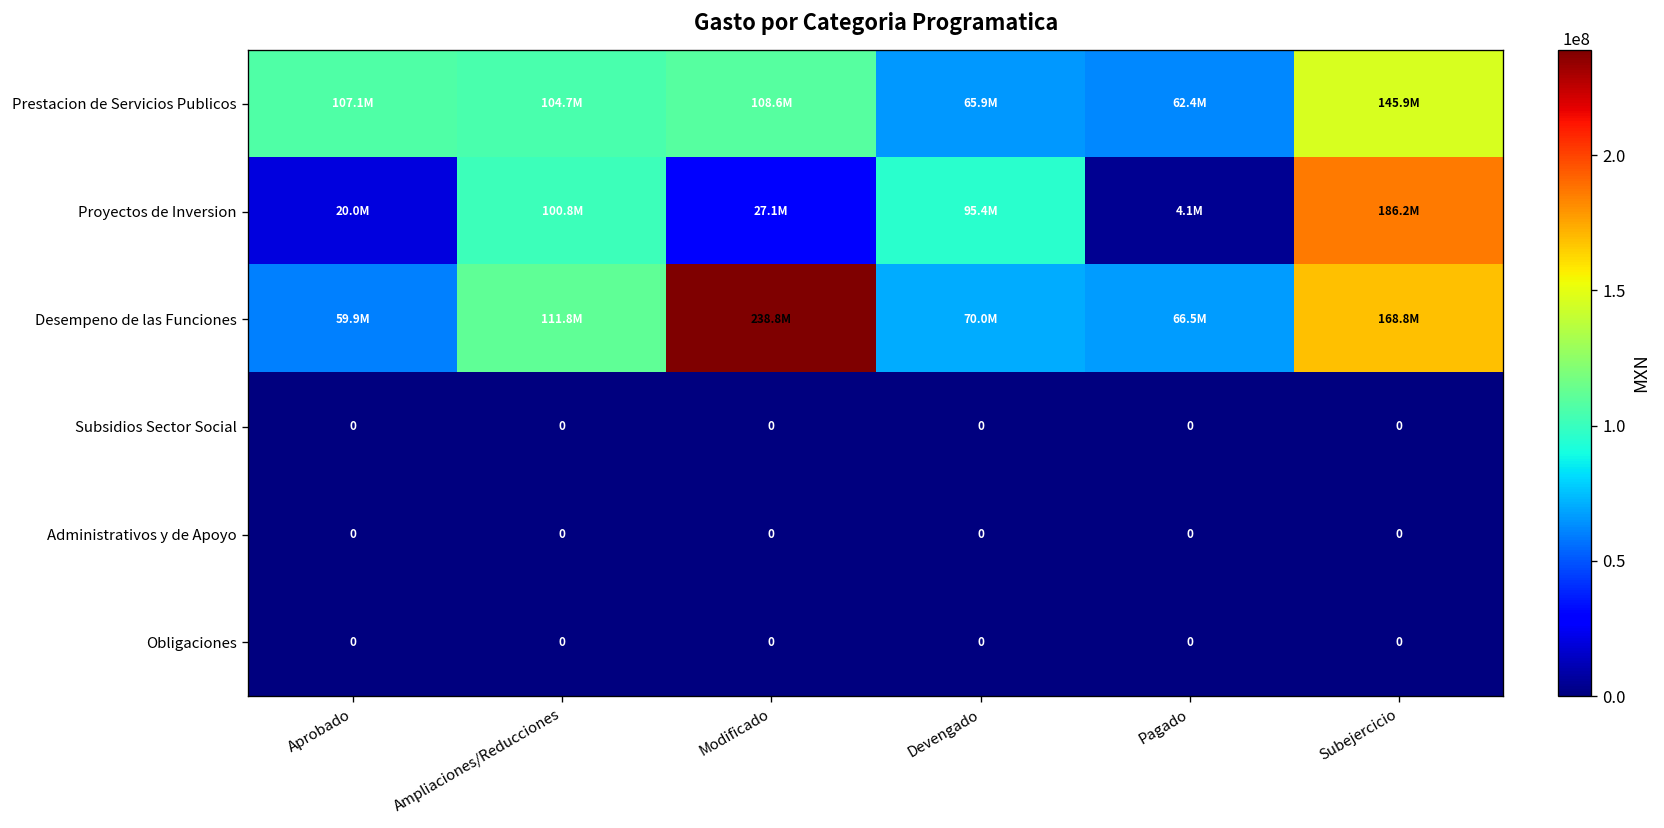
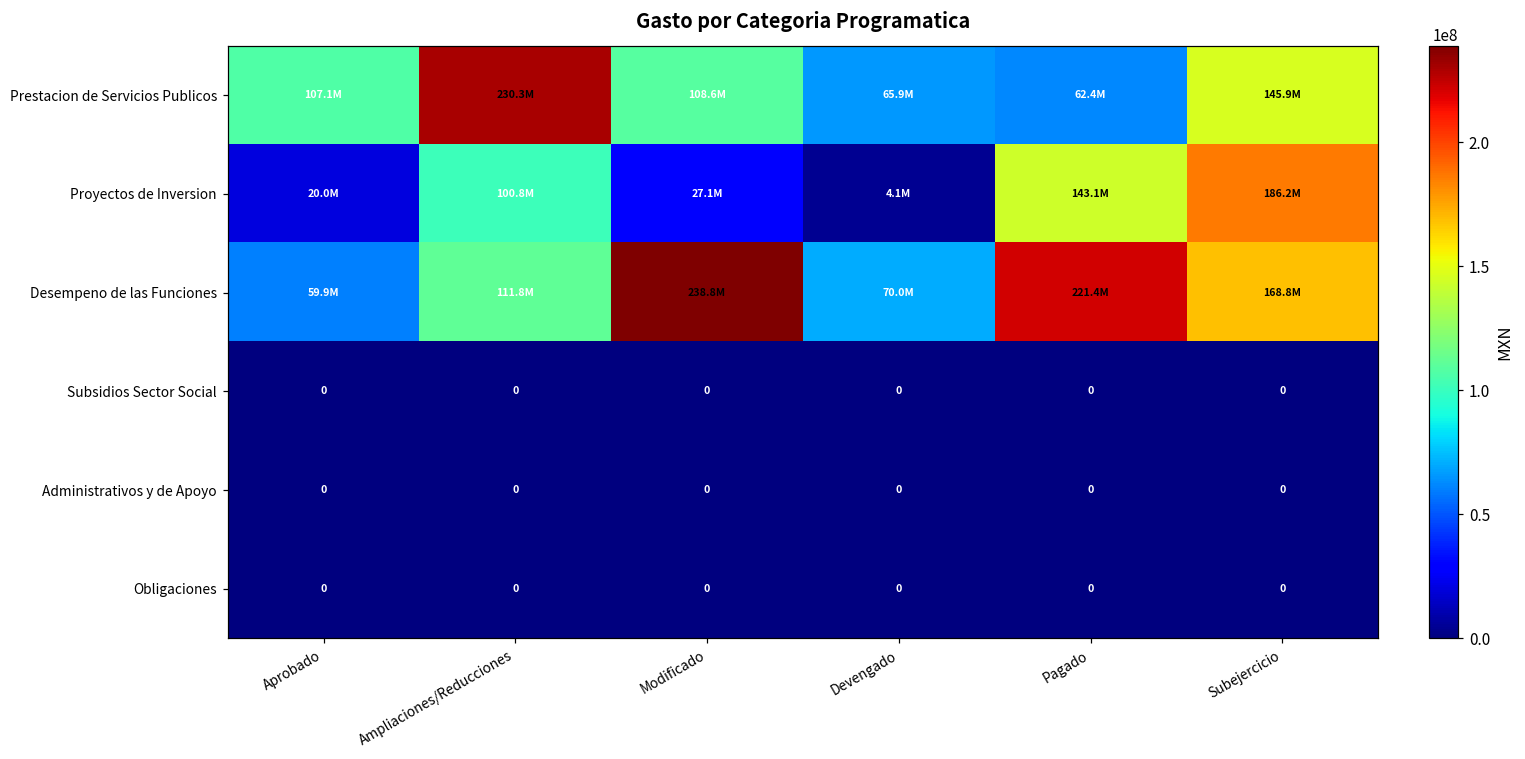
  {
    "Prestacion de Servicios Publicos": {
      "Aprobado": "107.1M",
-     "Ampliaciones/Reducciones": "104.7M",
+     "Ampliaciones/Reducciones": "230.3M",
      "Modificado": "108.6M",
      "Devengado": "65.9M",
      "Pagado": "62.4M",
      "Subejercicio": "145.9M"
    },
    "Proyectos de Inversion": {
      "Aprobado": "20.0M",
      "Ampliaciones/Reducciones": "100.8M",
      "Modificado": "27.1M",
-     "Devengado": "95.4M",
-     "Pagado": "4.1M",
+     "Devengado": "4.1M",
+     "Pagado": "143.1M",
      "Subejercicio": "186.2M"
    },
    "Desempeno de las Funciones": {
      "Aprobado": "59.9M",
      "Ampliaciones/Reducciones": "111.8M",
      "Modificado": "238.8M",
      "Devengado": "70.0M",
-     "Pagado": "66.5M",
+     "Pagado": "221.4M",
      "Subejercicio": "168.8M"
    },
    "Subsidios Sector Social": {
      "Aprobado": "0",
      "Ampliaciones/Reducciones": "0",
      "Modificado": "0",
      "Devengado": "0",
      "Pagado": "0",
      "Subejercicio": "0"
    },
    "Administrativos y de Apoyo": {
      "Aprobado": "0",
      "Ampliaciones/Reducciones": "0",
      "Modificado": "0",
      "Devengado": "0",
      "Pagado": "0",
      "Subejercicio": "0"
    },
    "Obligaciones": {
      "Aprobado": "0",
      "Ampliaciones/Reducciones": "0",
      "Modificado": "0",
      "Devengado": "0",
      "Pagado": "0",
      "Subejercicio": "0"
    }
  }
